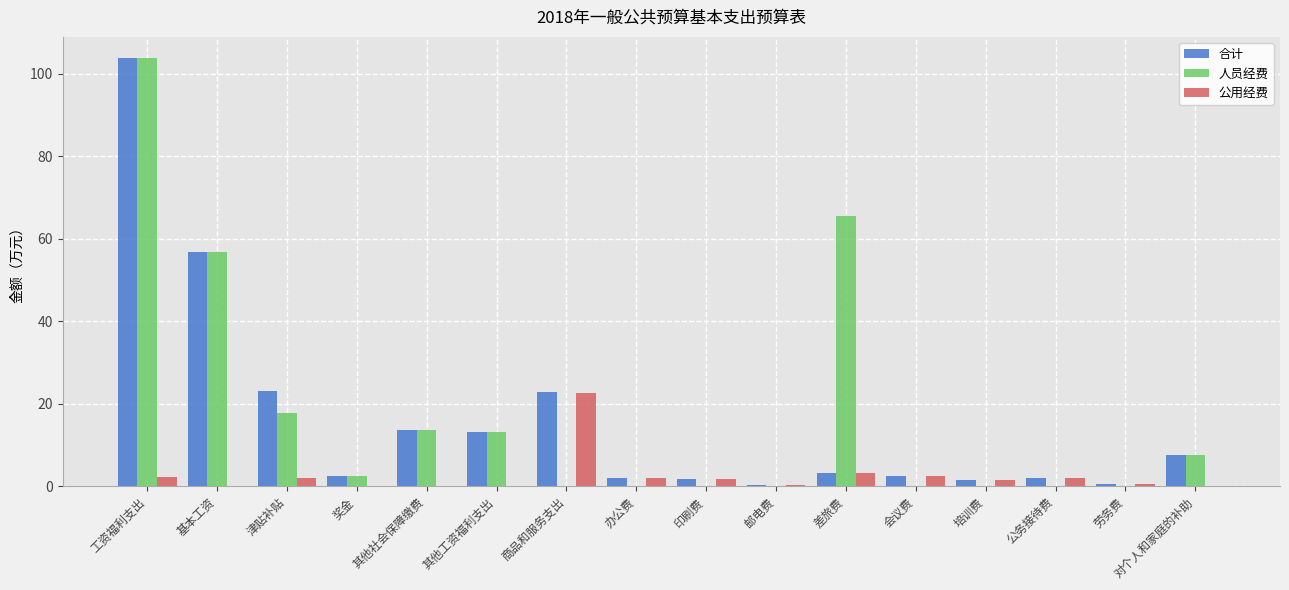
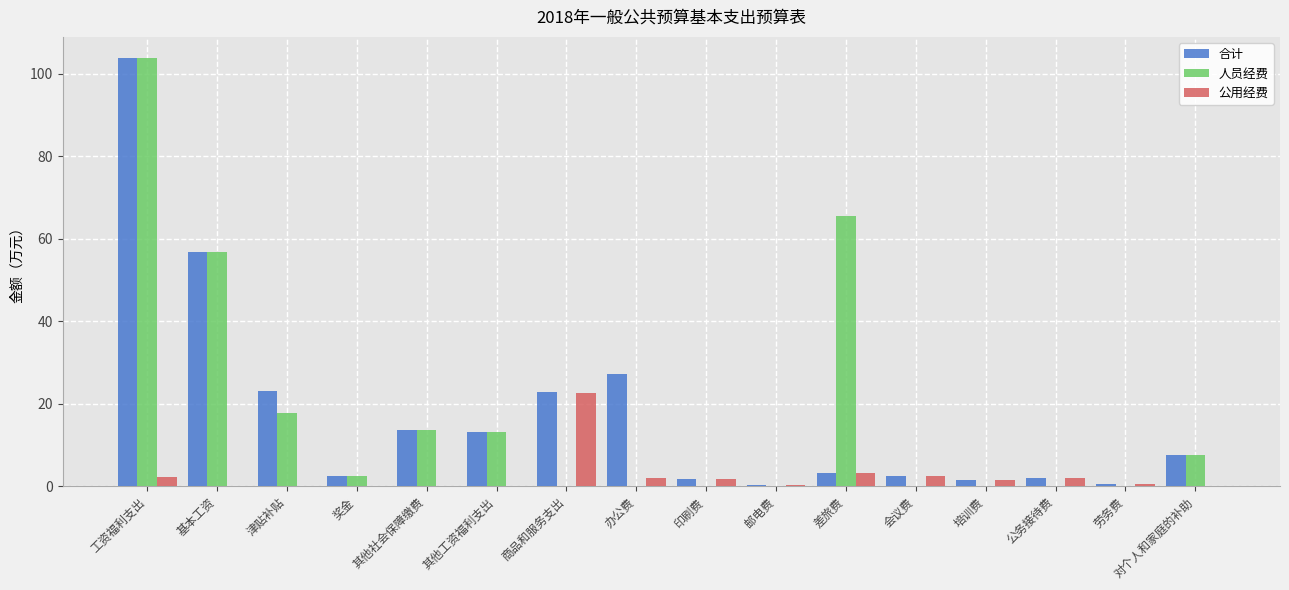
  {
    "合计": {
      "工资福利支出": 104,
      "基本工资": 57,
      "津贴补贴": 23,
      "奖金": 2,
      "其他社会保障缴费": 14,
      "其他工资福利支出": 13,
      "商品和服务支出": 23,
-     "办公费": 2,
+     "办公费": 27,
      "印刷费": 2,
      "差旅费": 3,
      "会议费": 3,
      "培训费": 2,
      "公务接待费": 2,
      "对个人和家庭的补助": 8
    },
    "人员经费": {
      "工资福利支出": 104,
      "基本工资": 57,
      "津贴补贴": 18,
      "奖金": 2,
      "其他社会保障缴费": 14,
      "其他工资福利支出": 13,
      "办公费": 0,
      "印刷费": 0,
      "邮电费": 0,
      "差旅费": 65,
      "会议费": 0,
      "培训费": 0,
      "公务接待费": 0,
      "劳务费": 0,
      "对个人和家庭的补助": 8
    },
    "公用经费": {
      "工资福利支出": 2,
      "基本工资": 0,
-     "津贴补贴": 2,
+     "津贴补贴": 0,
      "奖金": 0,
      "其他社会保障缴费": 0,
      "其他工资福利支出": 0,
      "商品和服务支出": 23,
      "办公费": 2,
      "印刷费": 2,
      "差旅费": 3,
      "会议费": 3,
      "培训费": 2,
      "公务接待费": 2,
      "对个人和家庭的补助": 0
    }
  }
